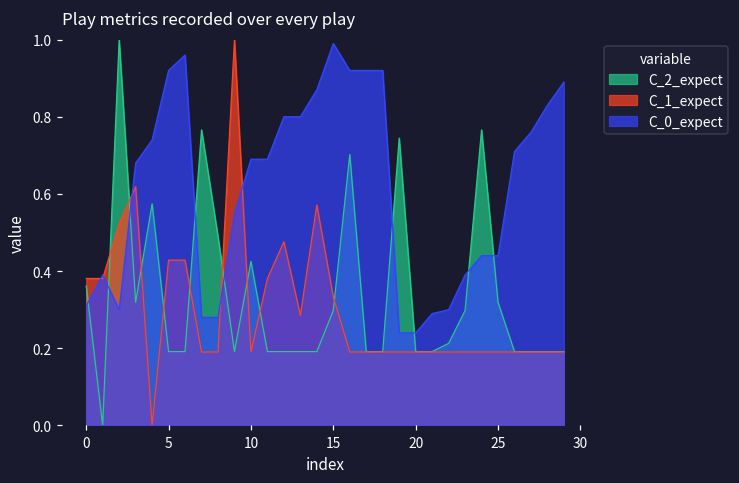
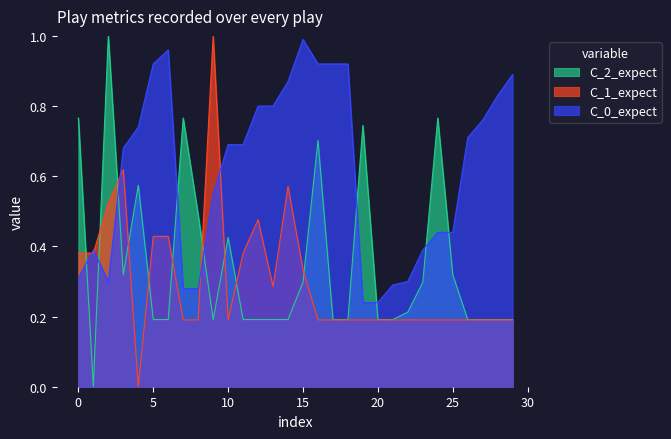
  {
    "C_2_expect": {
-     "0": 0.36,
+     "0": 0.77,
      "5": 0.19,
      "10": 0.43,
      "15": 0.30,
      "25": 0.32
    },
    "C_1_expect": {
      "0": 0.38,
      "5": 0.43,
      "10": 0.19,
      "15": 0.33,
      "25": 0.19
    },
    "C_0_expect": {
      "0": 0.31,
      "5": 0.92,
      "10": 0.69,
      "15": 0.99,
      "20": 0.24,
      "25": 0.44
    }
  }
